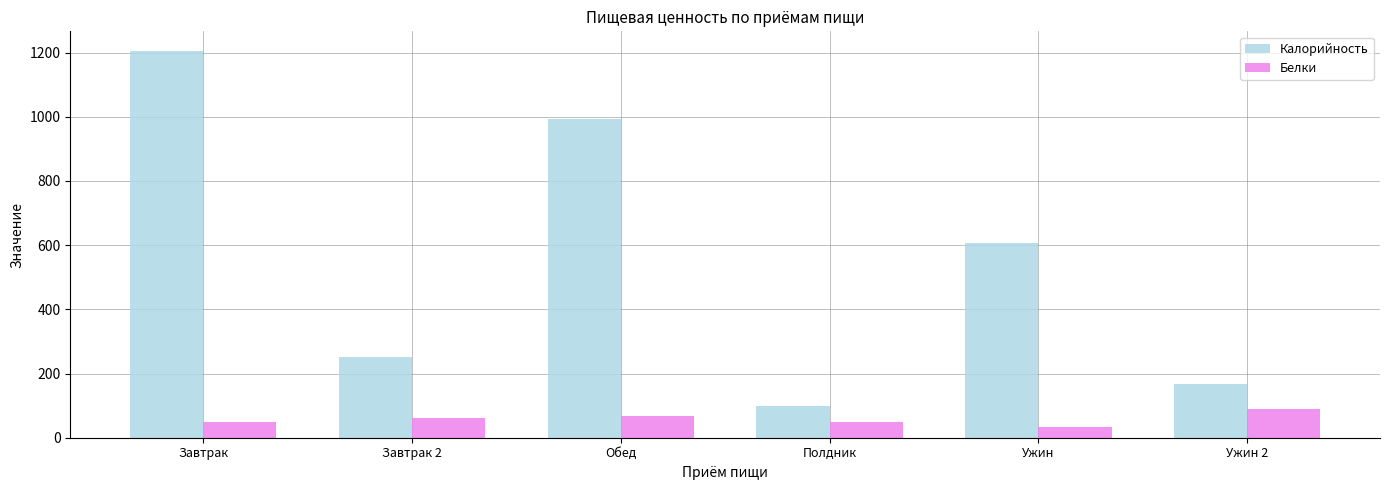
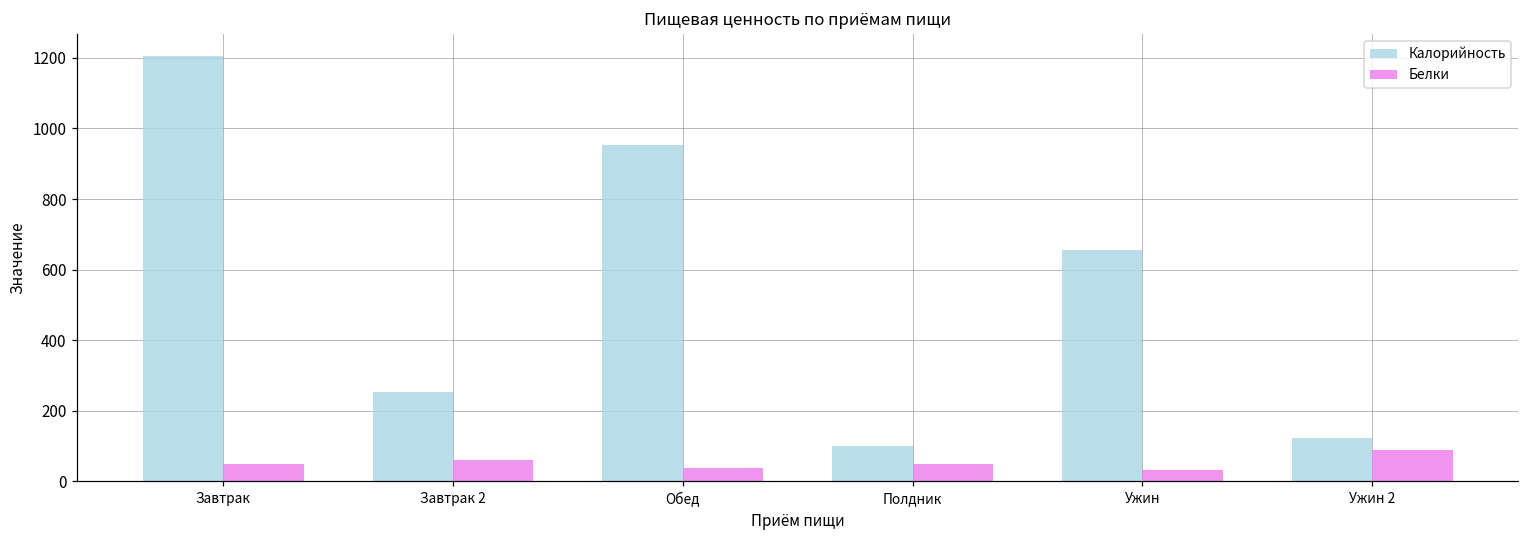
  {
    "Калорийность": {
      "Завтрак": 1210,
      "Завтрак 2": 250,
-     "Обед": 990,
+     "Обед": 950,
      "Полдник": 100,
-     "Ужин": 610,
-     "Ужин 2": 170
+     "Ужин": 660,
+     "Ужин 2": 120
    },
    "Белки": {
      "Завтрак": 50,
      "Завтрак 2": 60,
-     "Обед": 70,
+     "Обед": 40,
      "Полдник": 50,
      "Ужин": 30,
      "Ужин 2": 90
    }
  }
